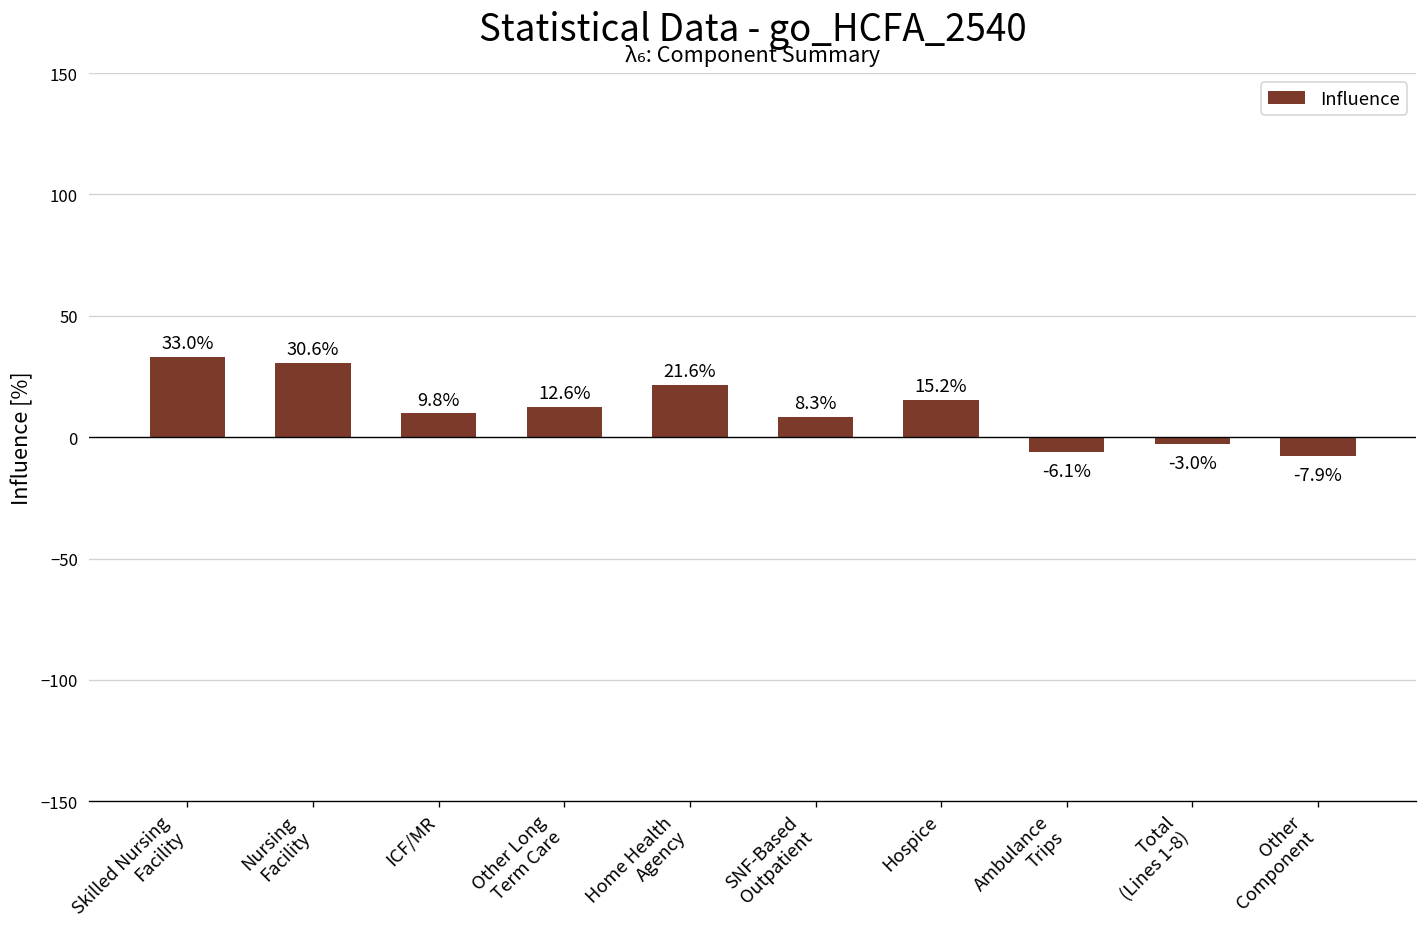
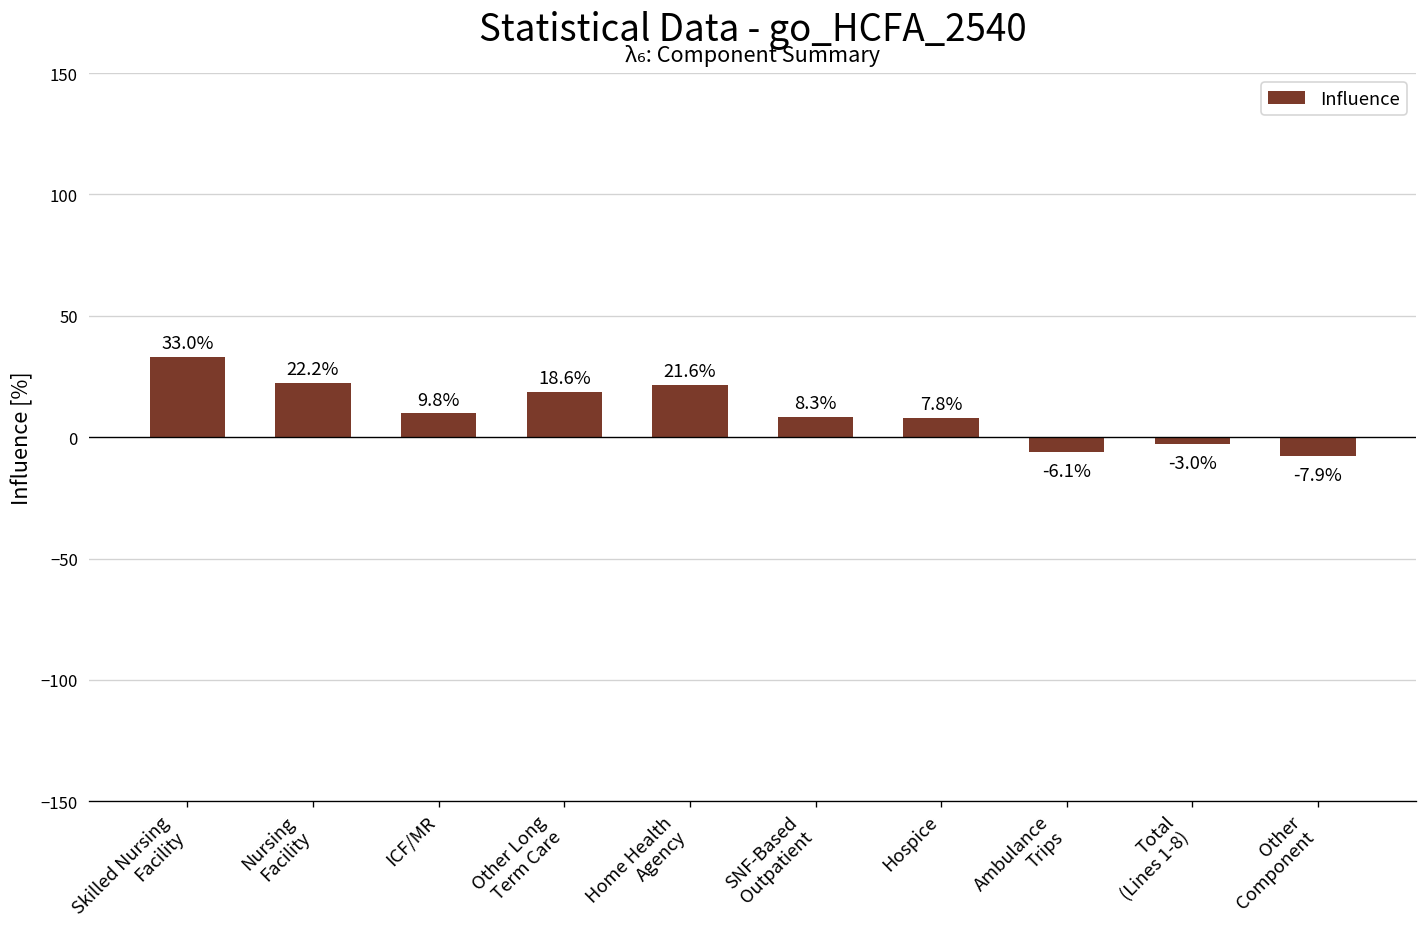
  {
    "Skilled Nursing Facility": "33.0%",
-   "Nursing Facility": "30.6%",
+   "Nursing Facility": "22.2%",
    "ICF/MR": "9.8%",
-   "Other Long Term Care": "12.6%",
+   "Other Long Term Care": "18.6%",
    "Home Health Agency": "21.6%",
    "SNF-Based Outpatient": "8.3%",
-   "Hospice": "15.2%",
+   "Hospice": "7.8%",
    "Ambulance Trips": "-6.1%",
    "Total (Lines 1-8)": "-3.0%",
    "Other Component": "-7.9%"
  }
